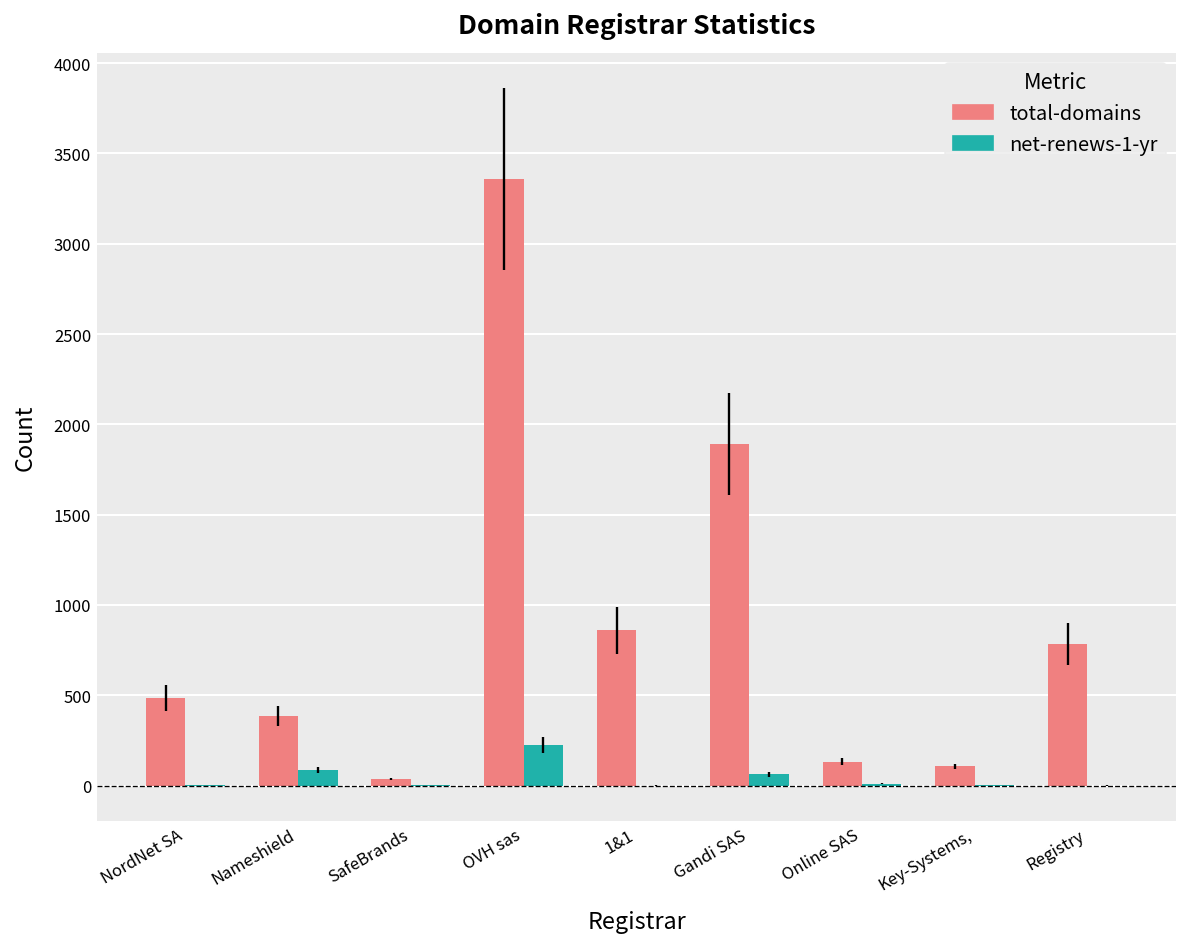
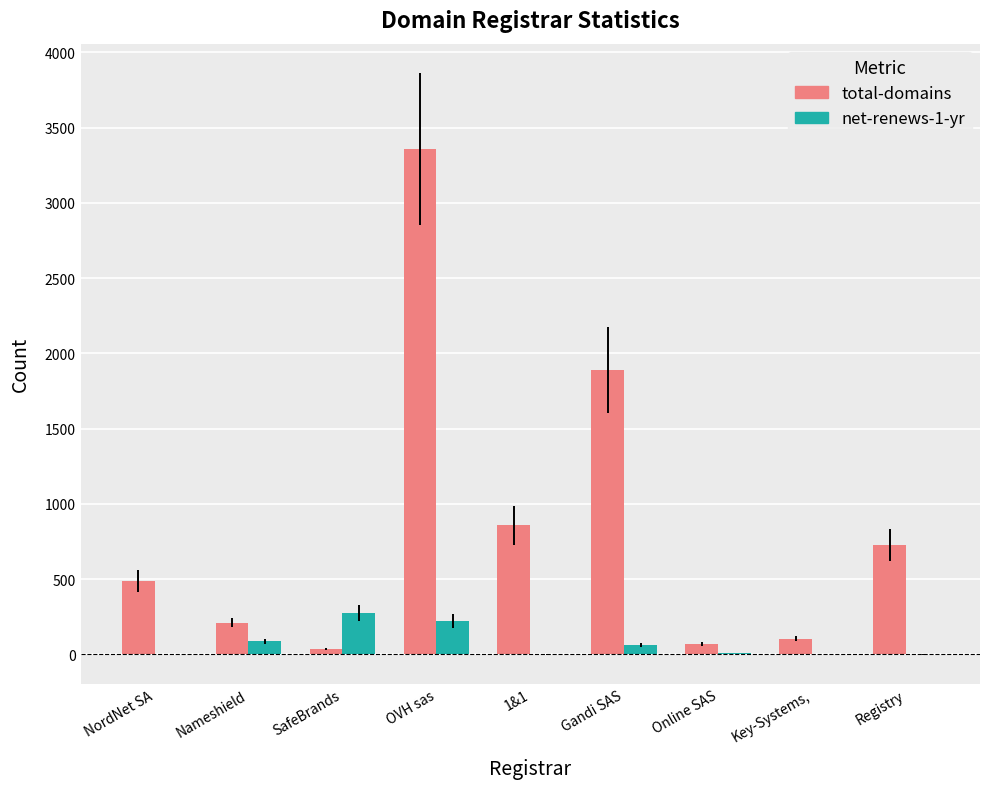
  {
    "total-domains": {
      "NordNet SA": 490,
-     "Nameshield": 390,
+     "Nameshield": 210,
      "SafeBrands": 40,
      "OVH sas": 3360,
      "1&1": 860,
      "Gandi SAS": 1890,
-     "Online SAS": 130,
+     "Online SAS": 70,
      "Key-Systems,": 110,
-     "Registry": 790
+     "Registry": 730
    },
    "net-renews-1-yr": {
      "Nameshield": 90,
-     "SafeBrands": 0,
+     "SafeBrands": 280,
      "OVH sas": 220,
      "1&1": 0,
      "Gandi SAS": 60,
      "Registry": 0
    }
  }
